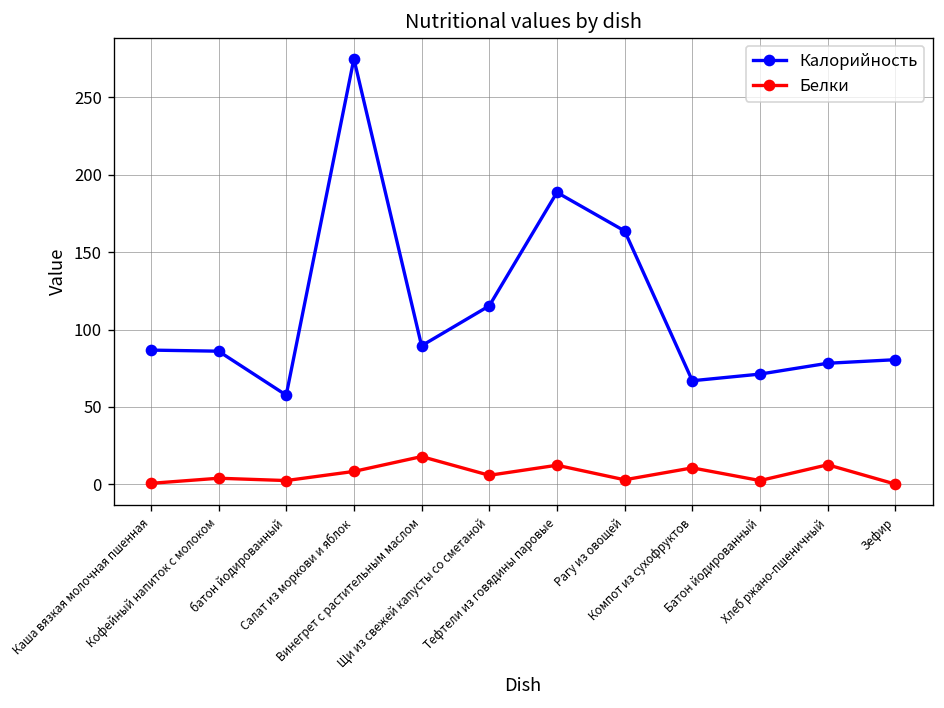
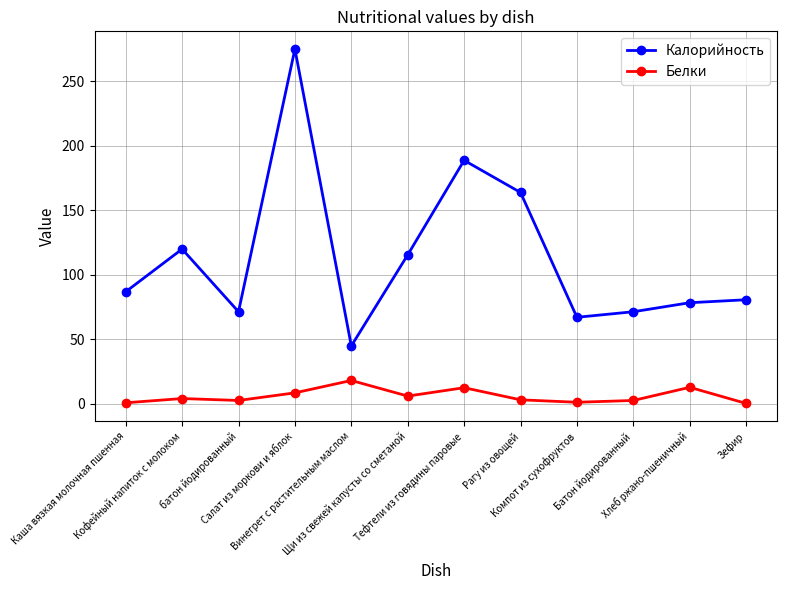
  {
    "Калорийность": {
      "Каша вязкая молочная пшенная": 87,
-     "Кофейный напиток с молоком": 86,
-     "батон йодированный": 58,
+     "Кофейный напиток с молоком": 120,
+     "батон йодированный": 71,
      "Салат из моркови и яблок": 275,
-     "Винегрет с растительным маслом": 90,
+     "Винегрет с растительным маслом": 45,
      "Щи из свежей капусты со сметаной": 115,
      "Тефтели из говядины паровые": 189,
      "Рагу из овощей": 164,
      "Компот из сухофруктов": 67,
      "Батон йодированный": 71,
      "Хлеб ржано-пшеничный": 78,
      "Зефир": 81
    },
    "Белки": {
      "Каша вязкая молочная пшенная": 1,
      "Кофейный напиток с молоком": 4,
      "батон йодированный": 2,
      "Салат из моркови и яблок": 8,
      "Винегрет с растительным маслом": 18,
      "Щи из свежей капусты со сметаной": 6,
      "Тефтели из говядины паровые": 12,
      "Рагу из овощей": 3,
-     "Компот из сухофруктов": 11,
+     "Компот из сухофруктов": 1,
      "Батон йодированный": 2,
      "Хлеб ржано-пшеничный": 13,
      "Зефир": 0
    }
  }
